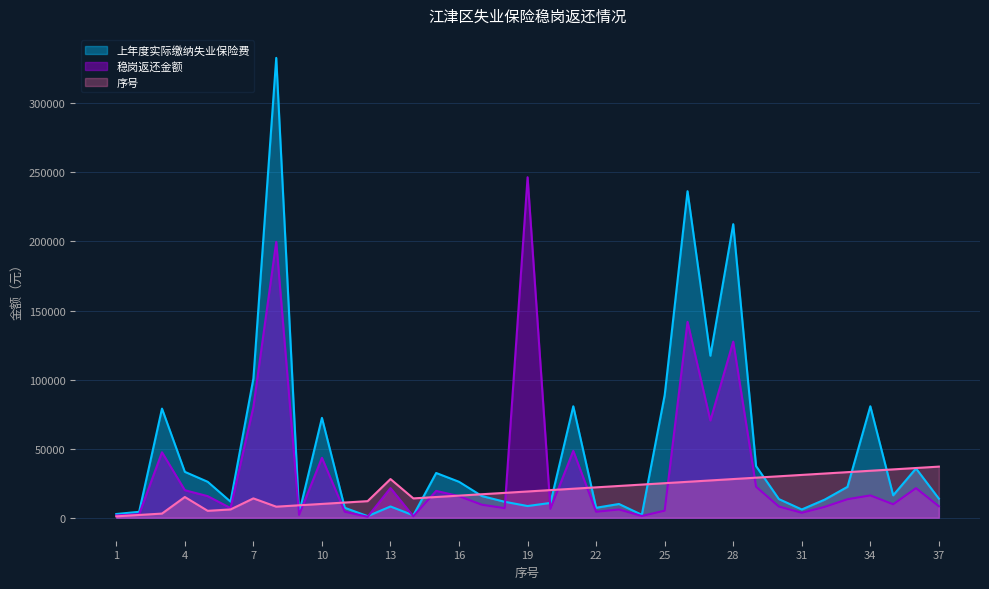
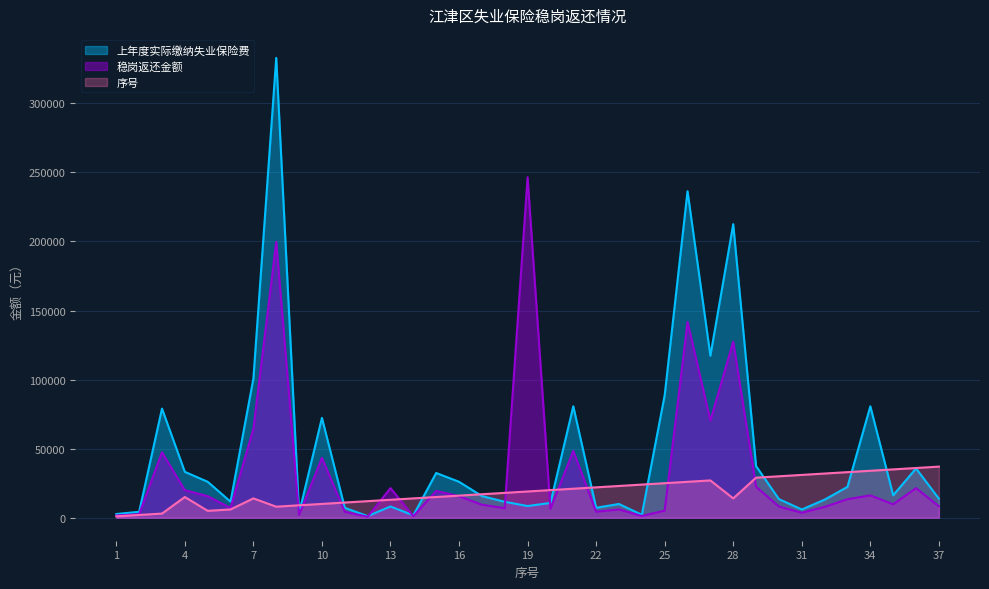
  {
    "上年度实际缴纳失业保险费": {
      "4": 33000,
      "7": 101000,
      "10": 72000,
      "13": 8000,
      "16": 26000,
      "19": 8000,
      "22": 7000,
      "25": 89000,
      "28": 213000,
      "31": 6000,
      "34": 81000,
      "37": 14000
    },
    "稳岗返还金额": {
      "4": 20000,
-     "7": 80000,
+     "7": 65000,
      "10": 43000,
      "13": 21000,
      "19": 246000,
      "22": 4000,
      "25": 5000,
      "28": 128000,
      "31": 4000,
      "34": 16000,
      "37": 8000
    },
    "序号": {
      "4": 15000,
      "7": 14000,
      "10": 10000,
-     "13": 28000,
+     "13": 13000,
      "19": 19000,
      "22": 22000,
      "25": 25000,
-     "28": 28000,
+     "28": 14000,
      "31": 31000,
      "34": 34000,
      "37": 37000
    }
  }
